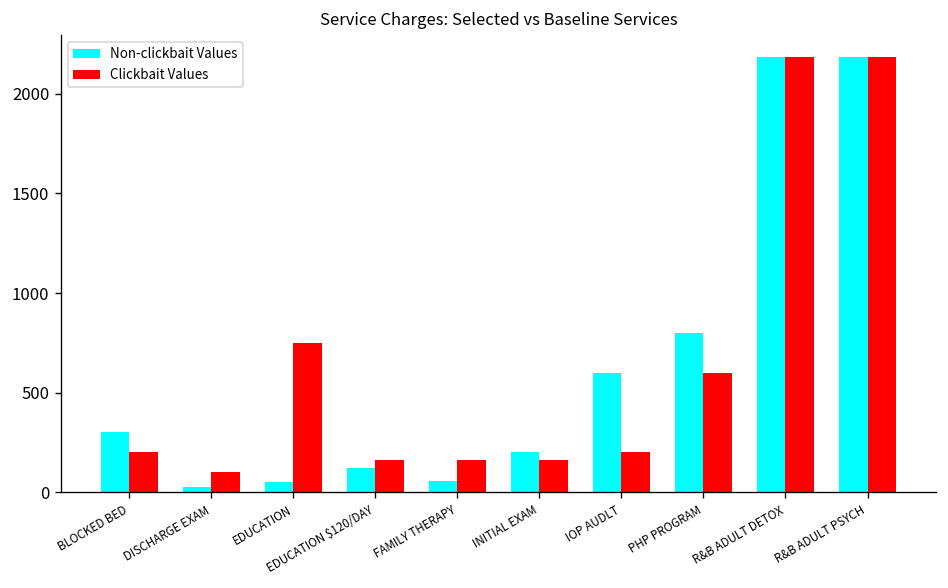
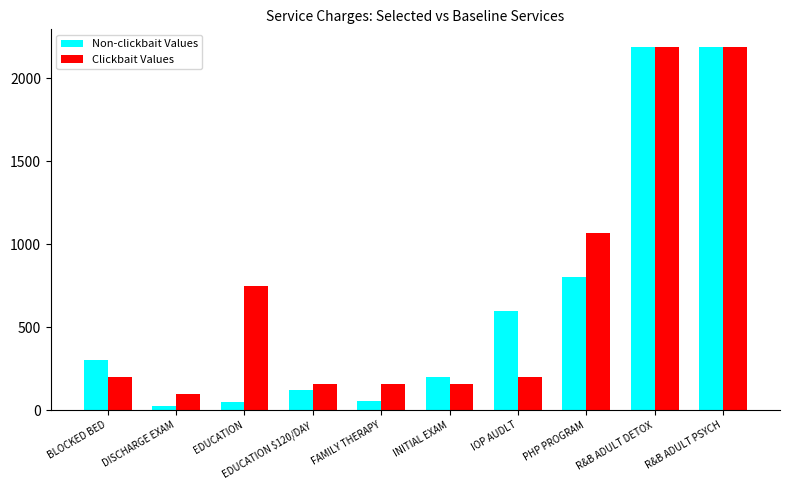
  {
    "Non-clickbait Values": {
      "BLOCKED BED": 300,
      "DISCHARGE EXAM": 30,
      "EDUCATION": 50,
      "EDUCATION $120/DAY": 120,
      "FAMILY THERAPY": 60,
      "INITIAL EXAM": 200,
      "IOP AUDLT": 600,
      "PHP PROGRAM": 800,
      "R&B ADULT DETOX": 2190,
      "R&B ADULT PSYCH": 2190
    },
    "Clickbait Values": {
      "BLOCKED BED": 200,
      "DISCHARGE EXAM": 100,
      "EDUCATION": 750,
      "EDUCATION $120/DAY": 160,
      "FAMILY THERAPY": 160,
      "INITIAL EXAM": 160,
      "IOP AUDLT": 200,
-     "PHP PROGRAM": 600,
+     "PHP PROGRAM": 1070,
      "R&B ADULT DETOX": 2190,
      "R&B ADULT PSYCH": 2190
    }
  }
